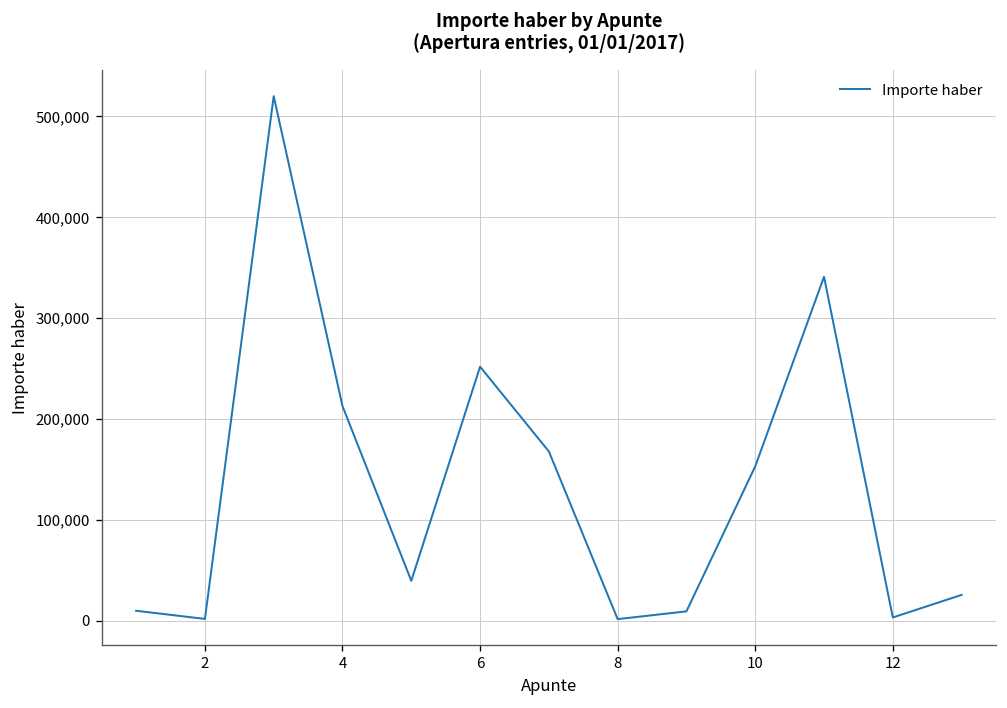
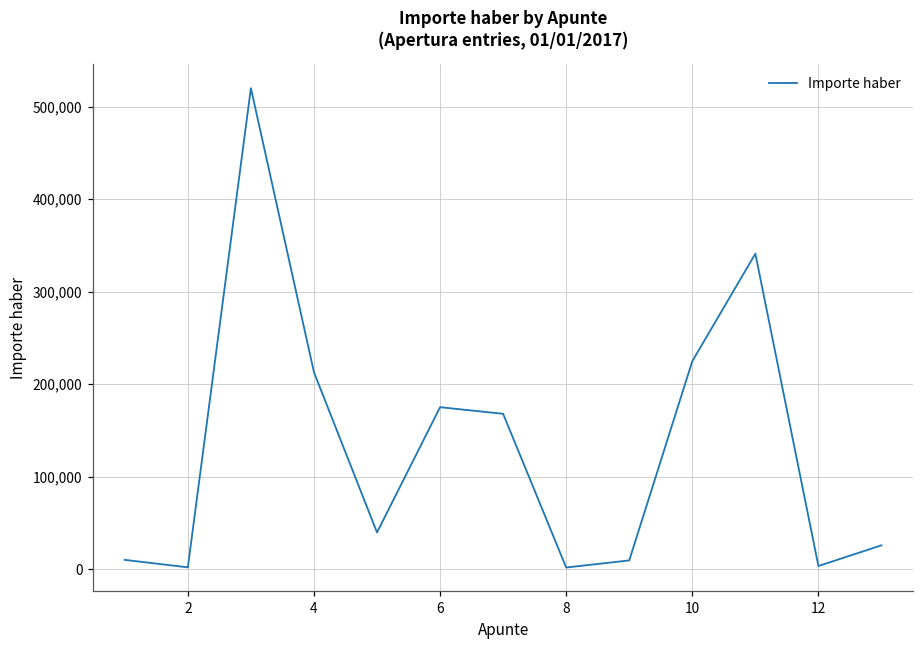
  {
    "2": "0",
    "4": "210,000",
-   "6": "250,000",
+   "6": "180,000",
    "8": "0",
-   "10": "150,000",
+   "10": "220,000",
    "12": "0"
  }
